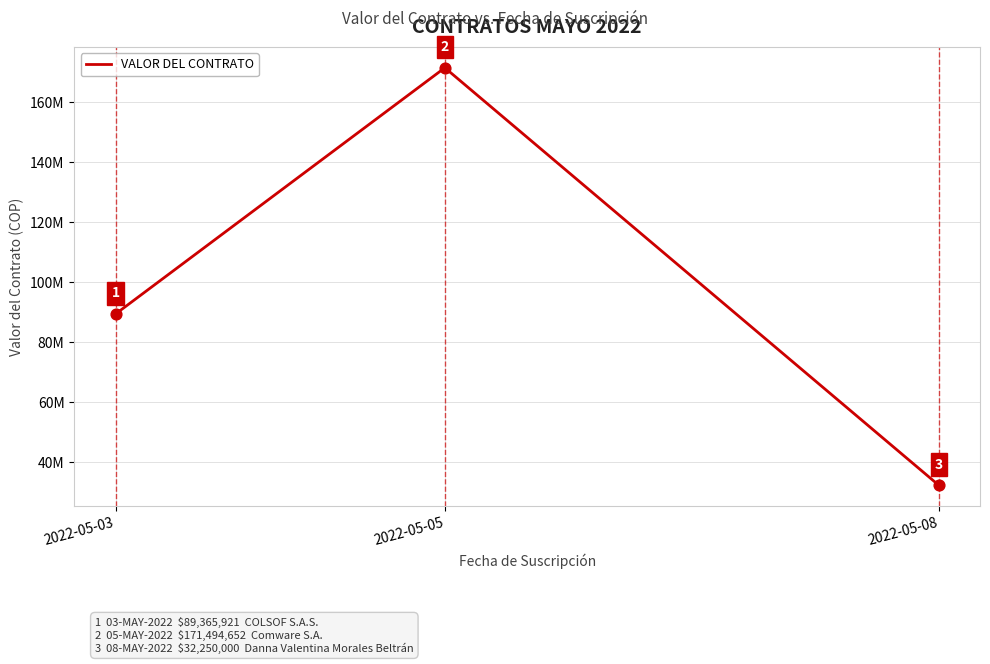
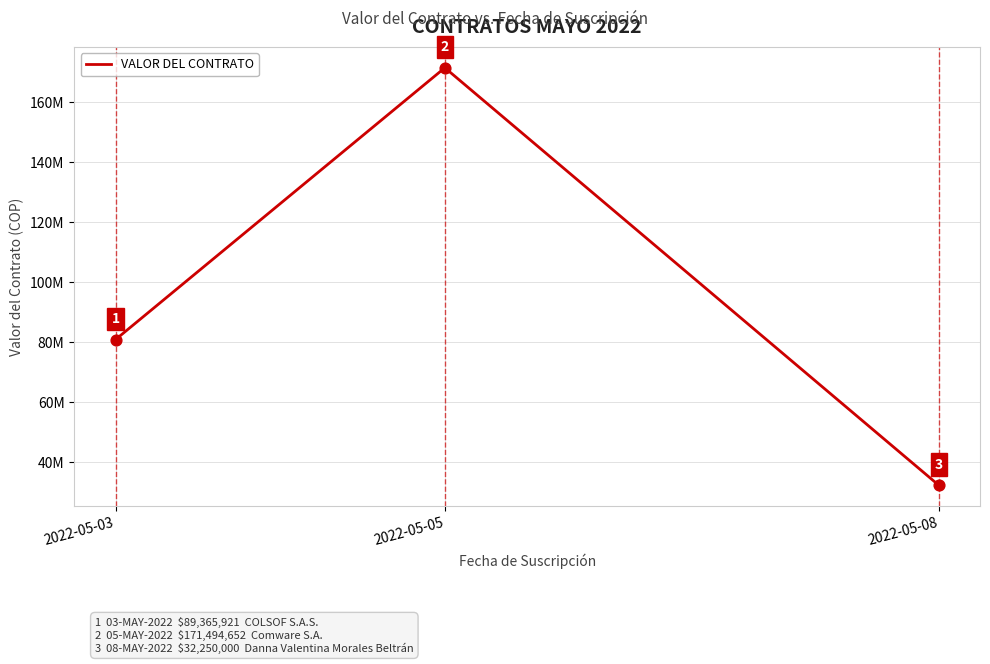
  {
-   "2022-05-03": 89000000
+   "2022-05-03": 81000000
  }
